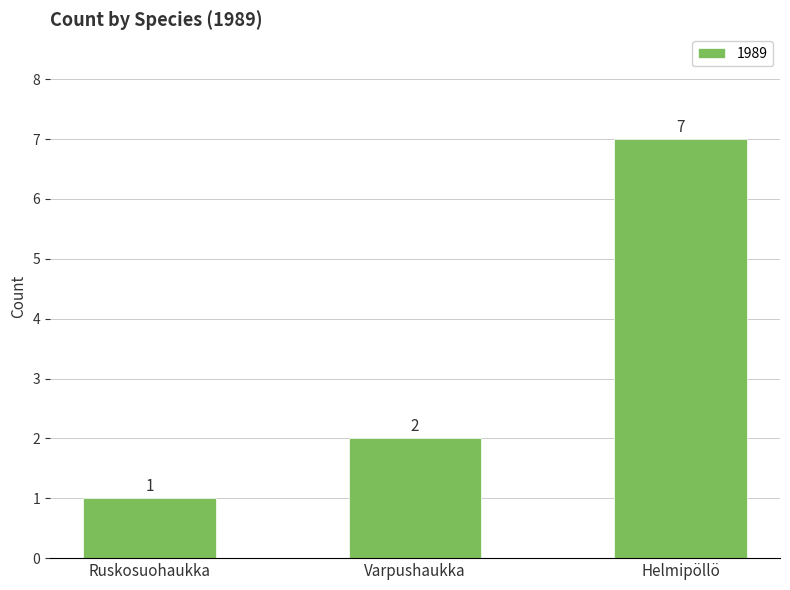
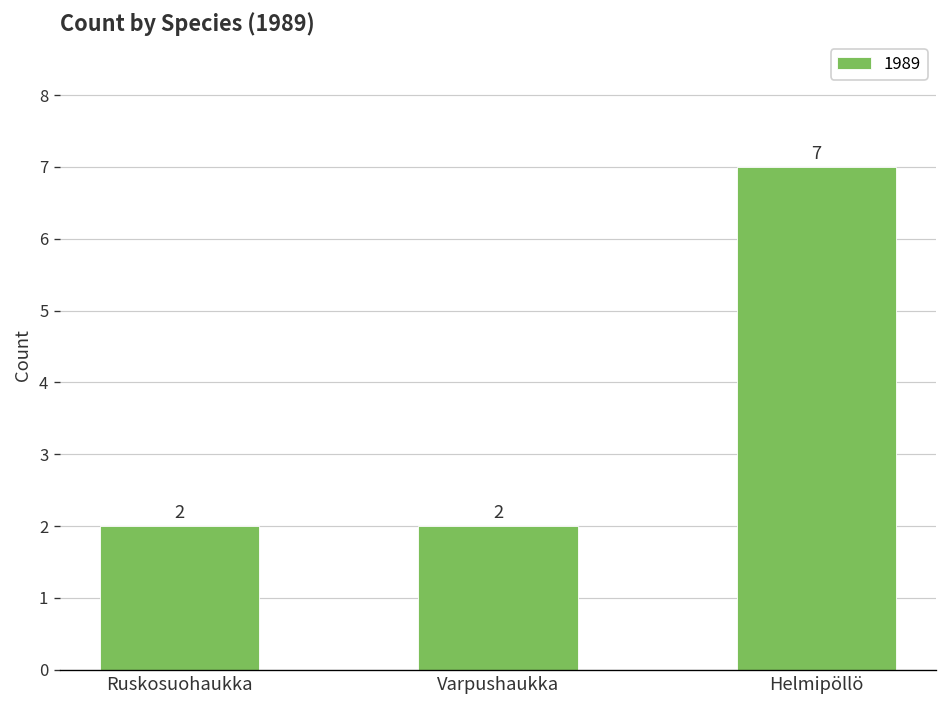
  {
-   "Ruskosuohaukka": 1,
+   "Ruskosuohaukka": 2,
    "Varpushaukka": 2,
    "Helmipöllö": 7
  }
